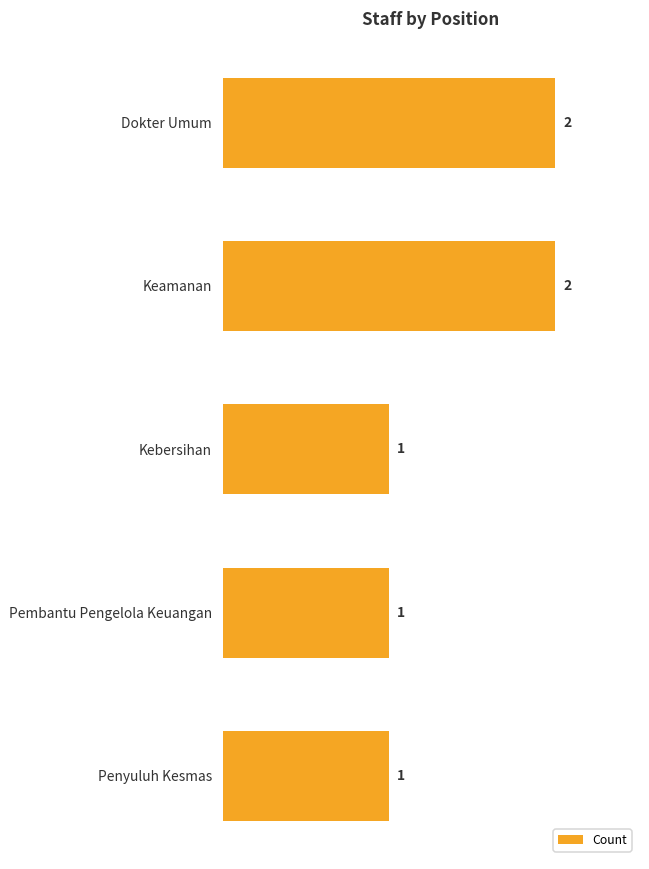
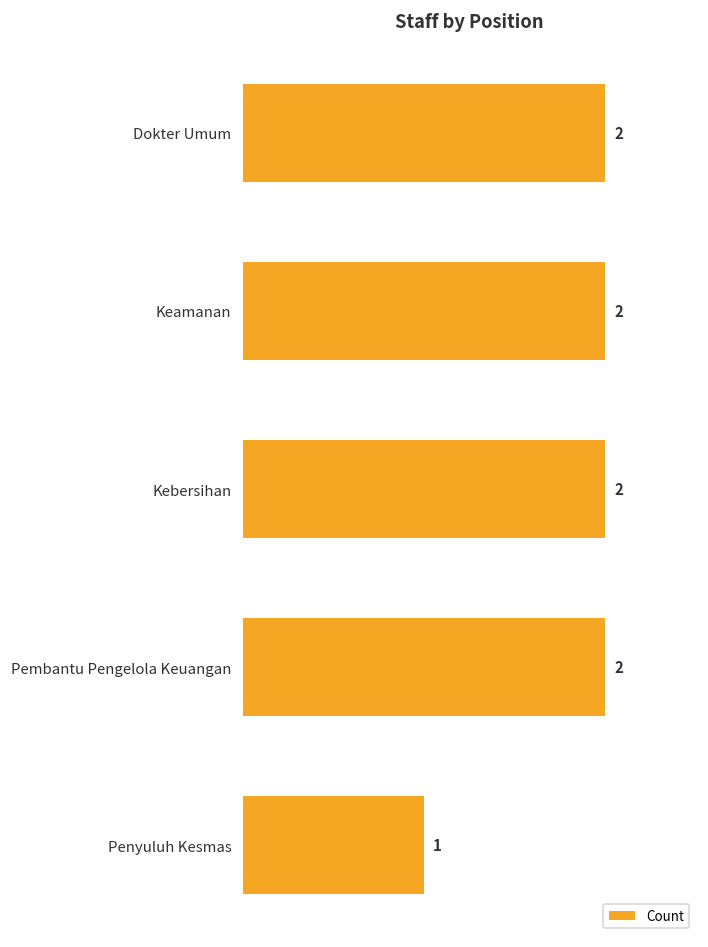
  {
    "Dokter Umum": 2,
    "Keamanan": 2,
-   "Kebersihan": 1,
-   "Pembantu Pengelola Keuangan": 1,
+   "Kebersihan": 2,
+   "Pembantu Pengelola Keuangan": 2,
    "Penyuluh Kesmas": 1
  }
